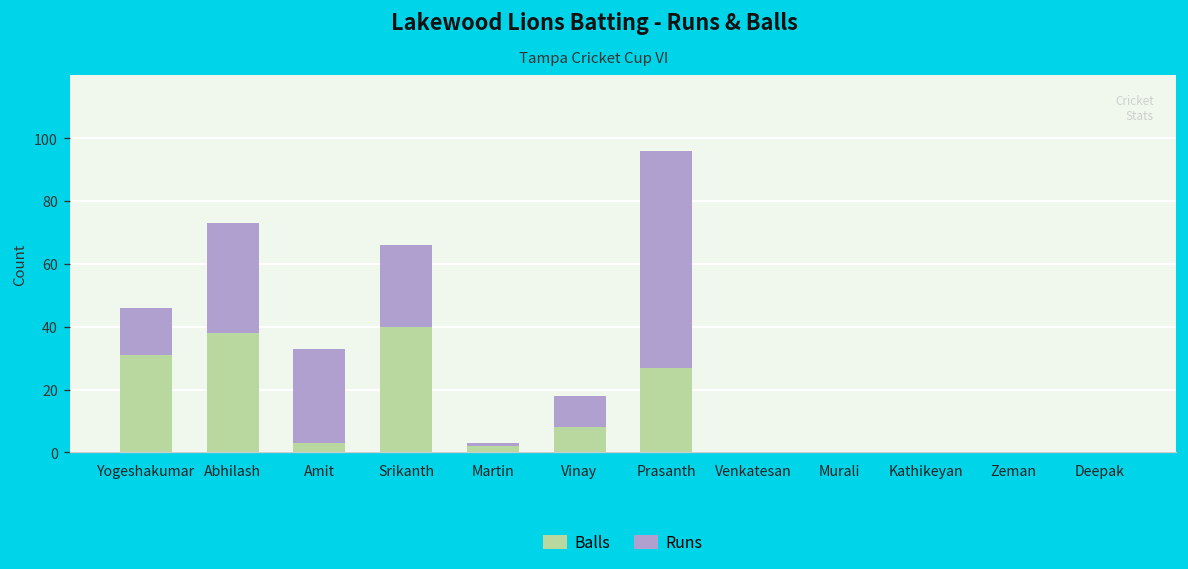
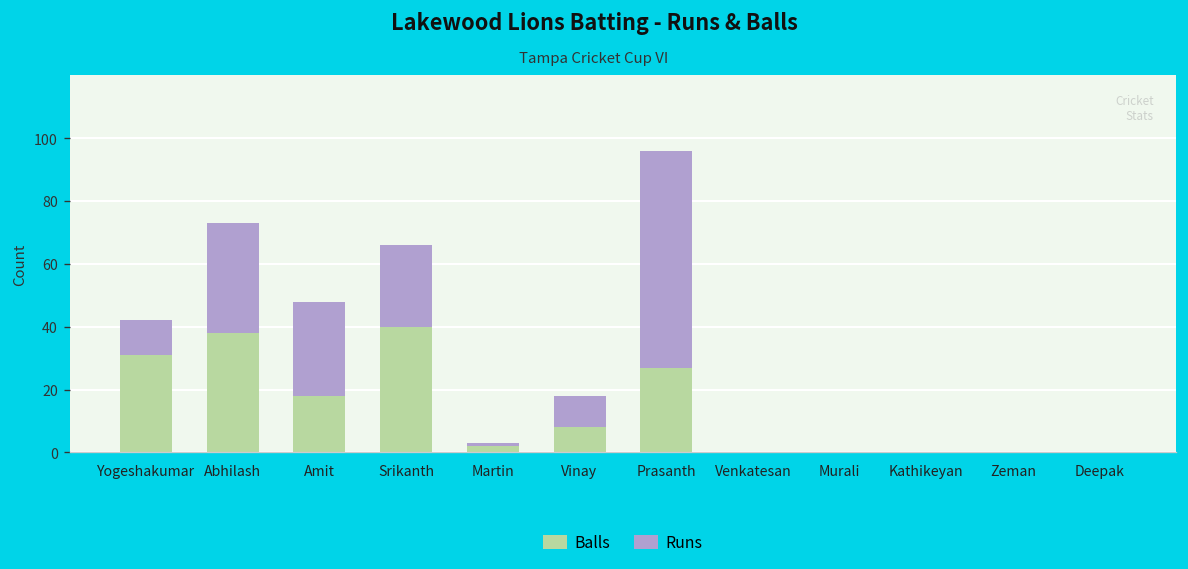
  {
    "Balls": {
      "Yogeshakumar": 31,
      "Abhilash": 38,
-     "Amit": 3,
+     "Amit": 18,
      "Srikanth": 40,
      "Martin": 2,
      "Vinay": 8,
      "Prasanth": 27,
      "Venkatesan": 0,
      "Murali": 0,
      "Kathikeyan": 0,
      "Zeman": 0,
      "Deepak": 0
    },
    "Runs": {
-     "Yogeshakumar": 15,
+     "Yogeshakumar": 11,
      "Abhilash": 35,
      "Amit": 30,
      "Srikanth": 26,
      "Martin": 1,
      "Vinay": 10,
      "Prasanth": 69,
      "Venkatesan": 0,
      "Murali": 0,
      "Kathikeyan": 0,
      "Zeman": 0,
      "Deepak": 0
    }
  }
